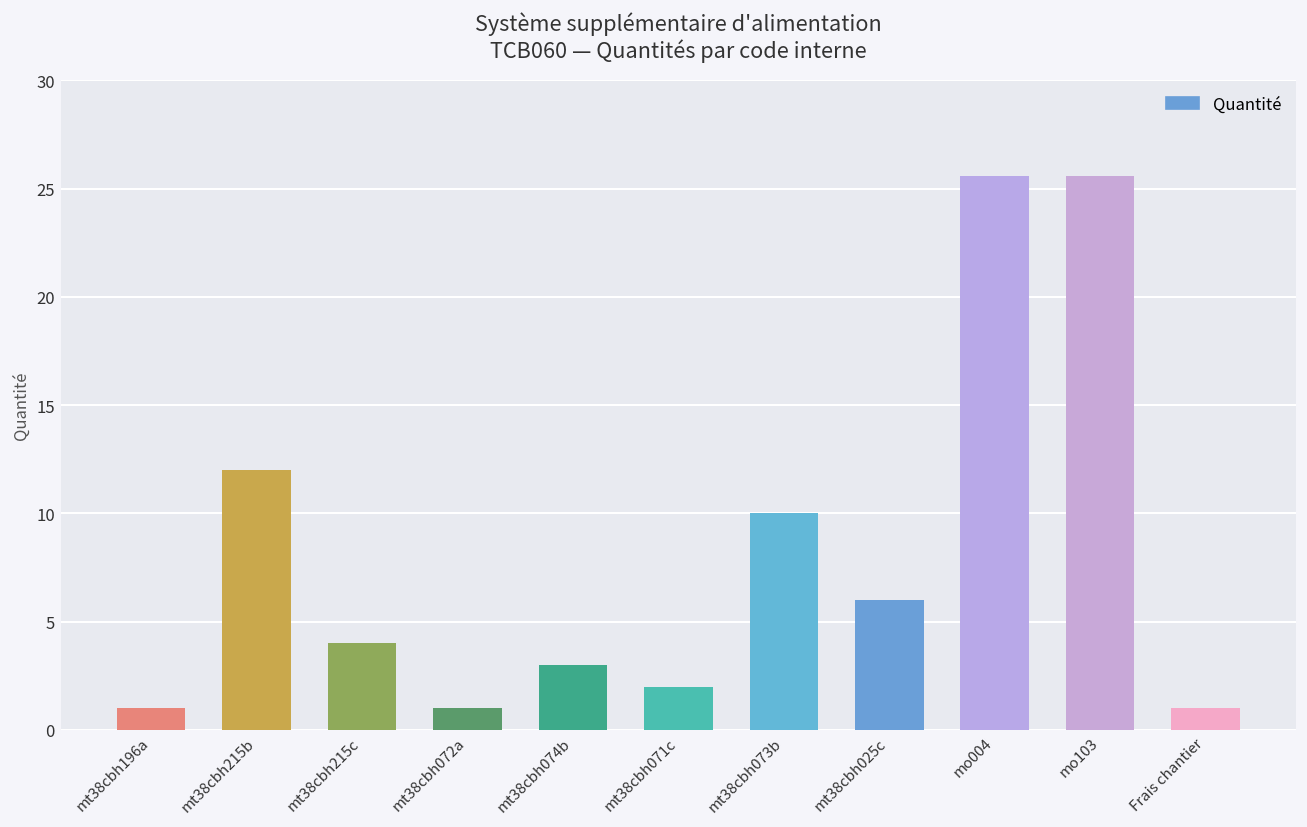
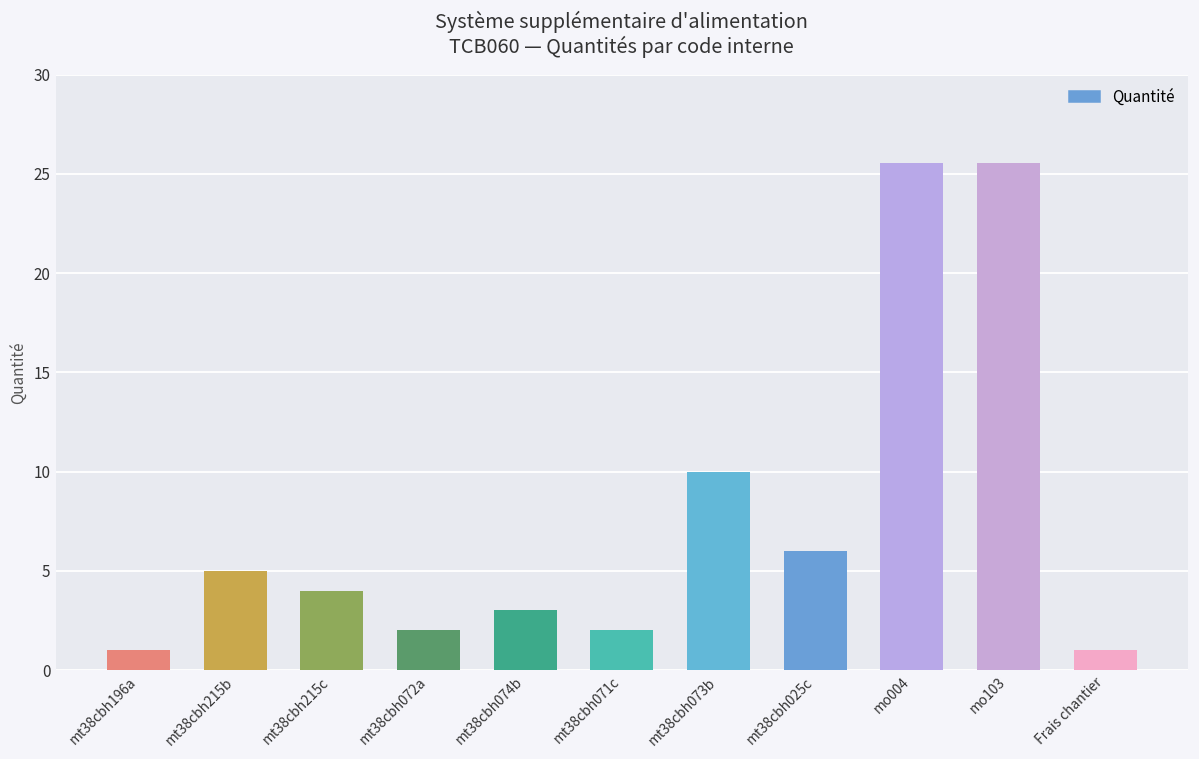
  {
    "mt38cbh196a": 1,
-   "mt38cbh215b": 12,
+   "mt38cbh215b": 5,
    "mt38cbh215c": 4,
-   "mt38cbh072a": 1,
+   "mt38cbh072a": 2,
    "mt38cbh074b": 3,
    "mt38cbh071c": 2,
    "mt38cbh073b": 10,
    "mt38cbh025c": 6,
    "mo004": 25.6,
    "mo103": 25.6,
    "Frais chantier": 1
  }
